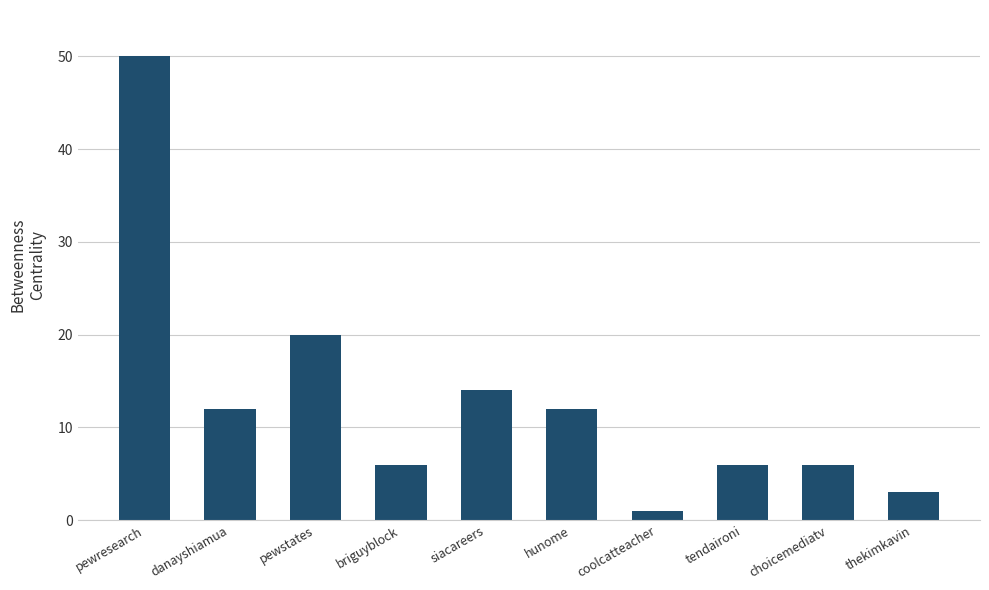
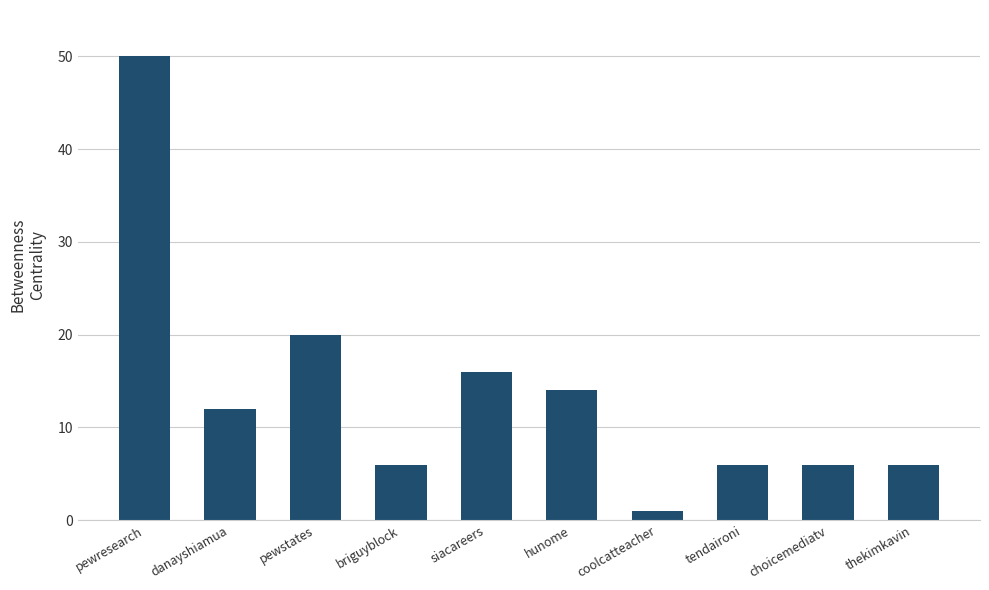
  {
    "pewresearch": 50,
    "danayshiamua": 12,
    "pewstates": 20,
    "briguyblock": 6,
-   "siacareers": 14,
-   "hunome": 12,
+   "siacareers": 16,
+   "hunome": 14,
    "coolcatteacher": 1,
    "tendaironi": 6,
    "choicemediatv": 6,
-   "thekimkavin": 3
+   "thekimkavin": 6
  }
